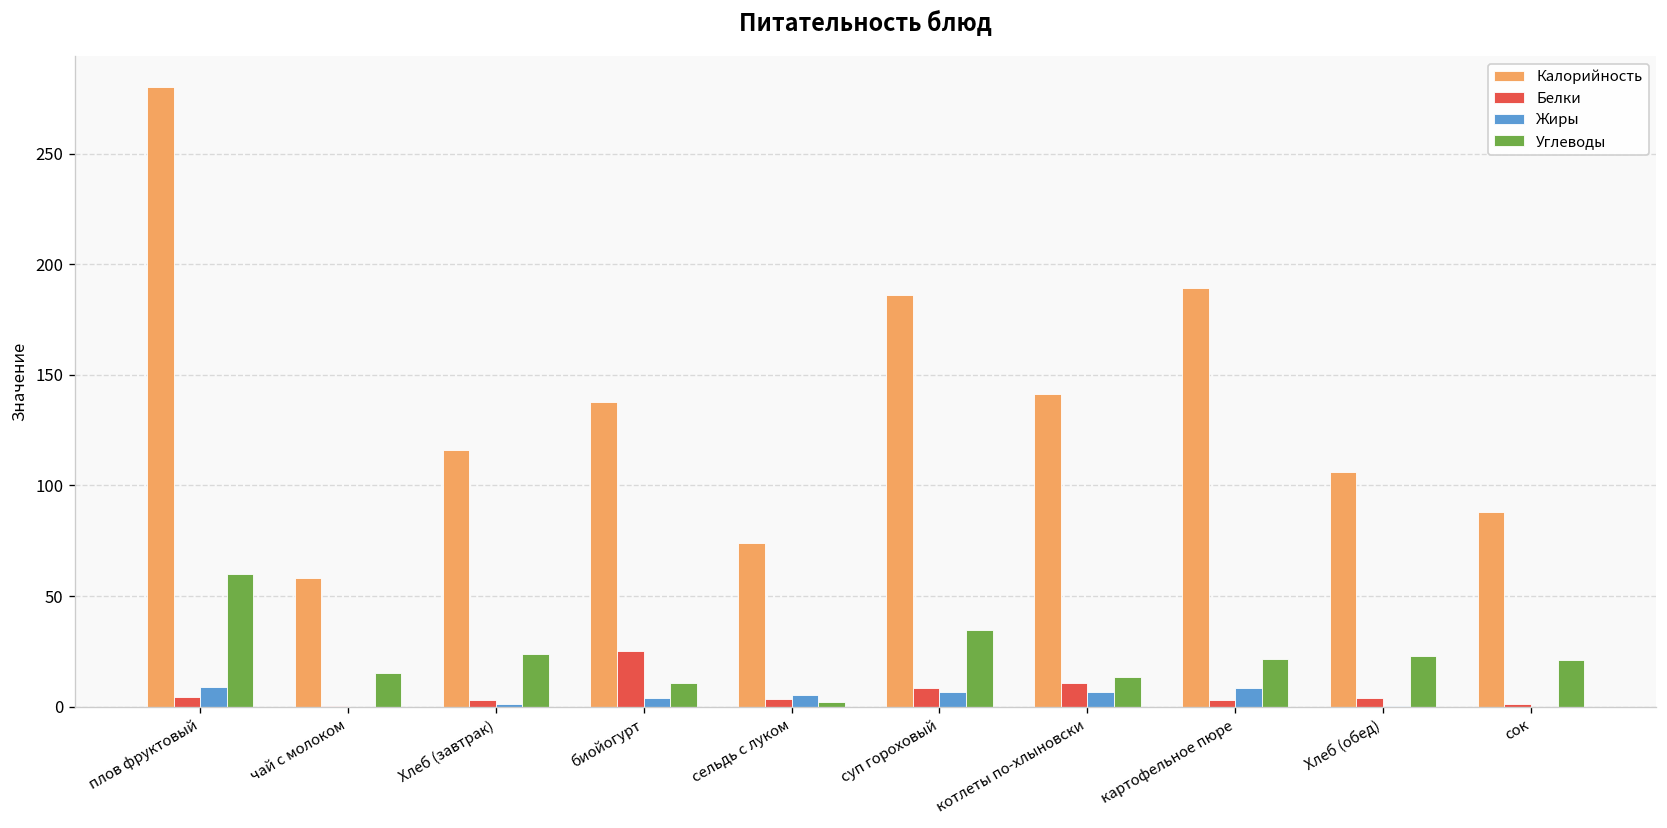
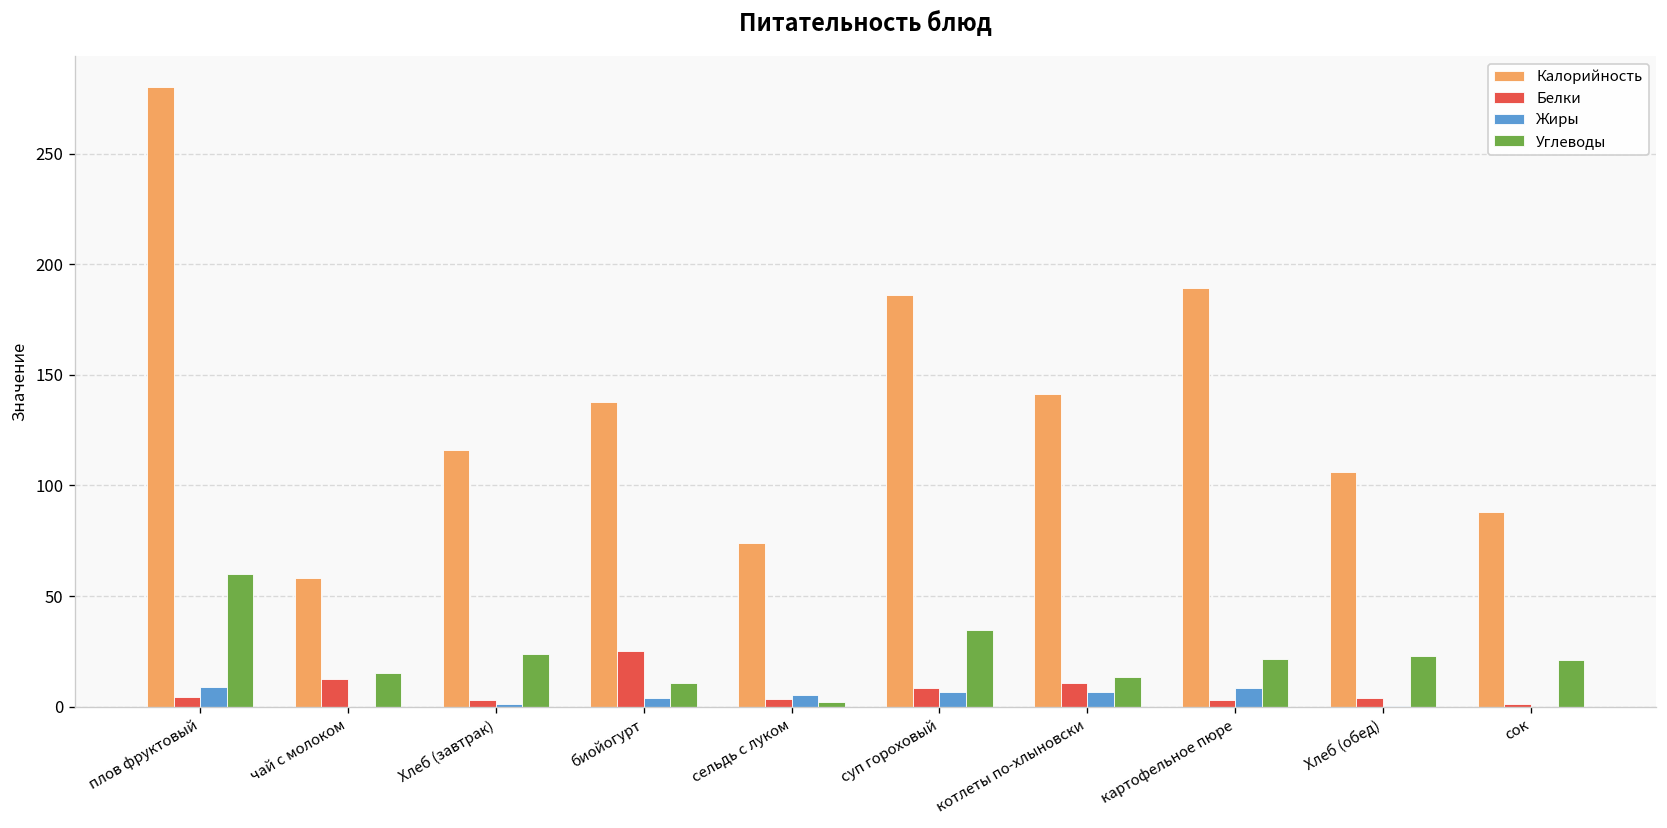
  {
    "Калорийность": {
      "плов фруктовый": 280,
      "чай с молоком": 58,
      "Хлеб (завтрак)": 116,
      "биойогурт": 138,
      "сельдь с луком": 74,
      "суп гороховый": 186,
      "котлеты по-хлыновски": 141,
      "картофельное пюре": 189,
      "Хлеб (обед)": 106,
      "сок": 88
    },
    "Белки": {
      "плов фруктовый": 5,
-     "чай с молоком": 0,
+     "чай с молоком": 12,
      "Хлеб (завтрак)": 3,
      "биойогурт": 25,
      "сельдь с луком": 4,
      "суп гороховый": 9,
      "котлеты по-хлыновски": 11,
      "картофельное пюре": 3,
      "Хлеб (обед)": 4
    },
    "Жиры": {
      "плов фруктовый": 9,
      "чай с молоком": 0,
      "биойогурт": 4,
      "сельдь с луком": 6,
      "суп гороховый": 7,
      "котлеты по-хлыновски": 7,
      "картофельное пюре": 8,
      "сок": 0
    },
    "Углеводы": {
      "плов фруктовый": 60,
      "чай с молоком": 15,
      "Хлеб (завтрак)": 24,
      "биойогурт": 11,
      "сельдь с луком": 2,
      "суп гороховый": 35,
      "котлеты по-хлыновски": 14,
      "картофельное пюре": 22,
      "Хлеб (обед)": 23,
      "сок": 21
    }
  }
